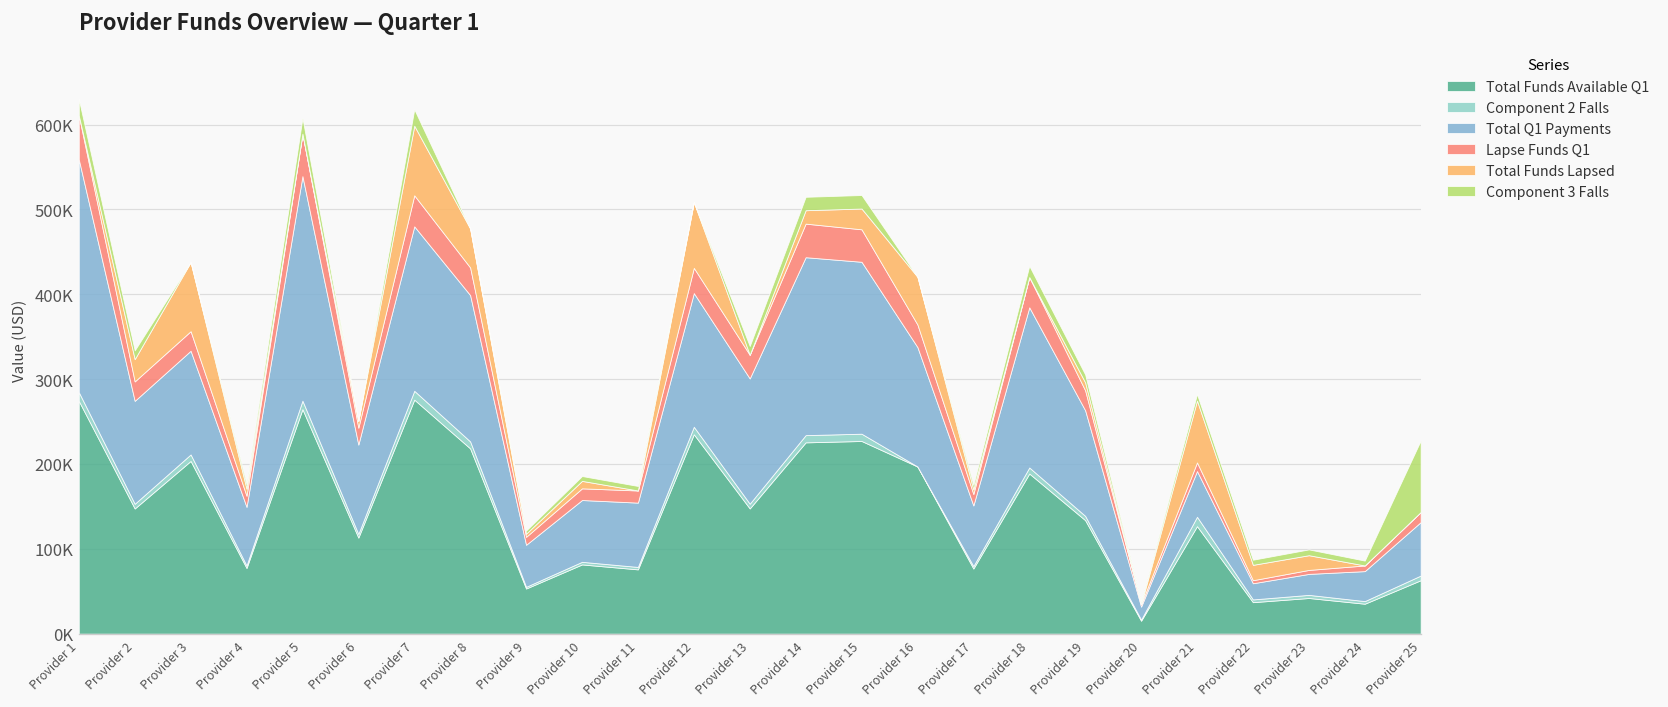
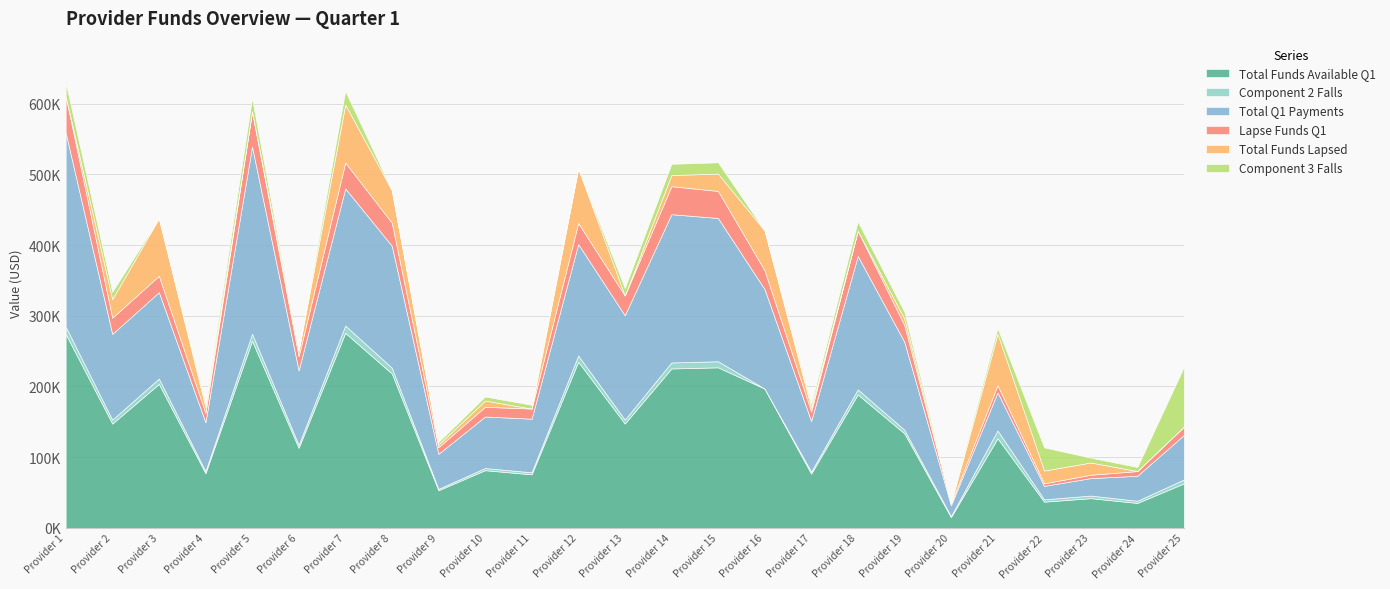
  {
    "Total Funds Available Q1": {
      "Provider 1": 270000,
      "Provider 2": 150000,
      "Provider 3": 200000,
      "Provider 5": 260000,
      "Provider 6": 110000,
      "Provider 7": 280000,
      "Provider 8": 220000,
      "Provider 12": 240000,
      "Provider 13": 150000,
      "Provider 14": 230000,
      "Provider 15": 230000,
      "Provider 18": 190000,
      "Provider 19": 130000,
      "Provider 21": 130000,
      "Provider 23": 40000,
      "Provider 25": 60000
    },
    "Component 3 Falls": {
      "Provider 1": 20000,
      "Provider 2": 10000,
      "Provider 4": 10000,
      "Provider 5": 20000,
      "Provider 7": 20000,
      "Provider 9": 0,
      "Provider 10": 10000,
      "Provider 11": 10000,
      "Provider 13": 10000,
      "Provider 14": 20000,
      "Provider 15": 20000,
      "Provider 17": 10000,
      "Provider 18": 10000,
      "Provider 19": 10000,
      "Provider 21": 10000,
-     "Provider 22": 10000,
+     "Provider 22": 30000,
      "Provider 23": 10000,
      "Provider 24": 10000,
      "Provider 25": 80000
    }
  }
